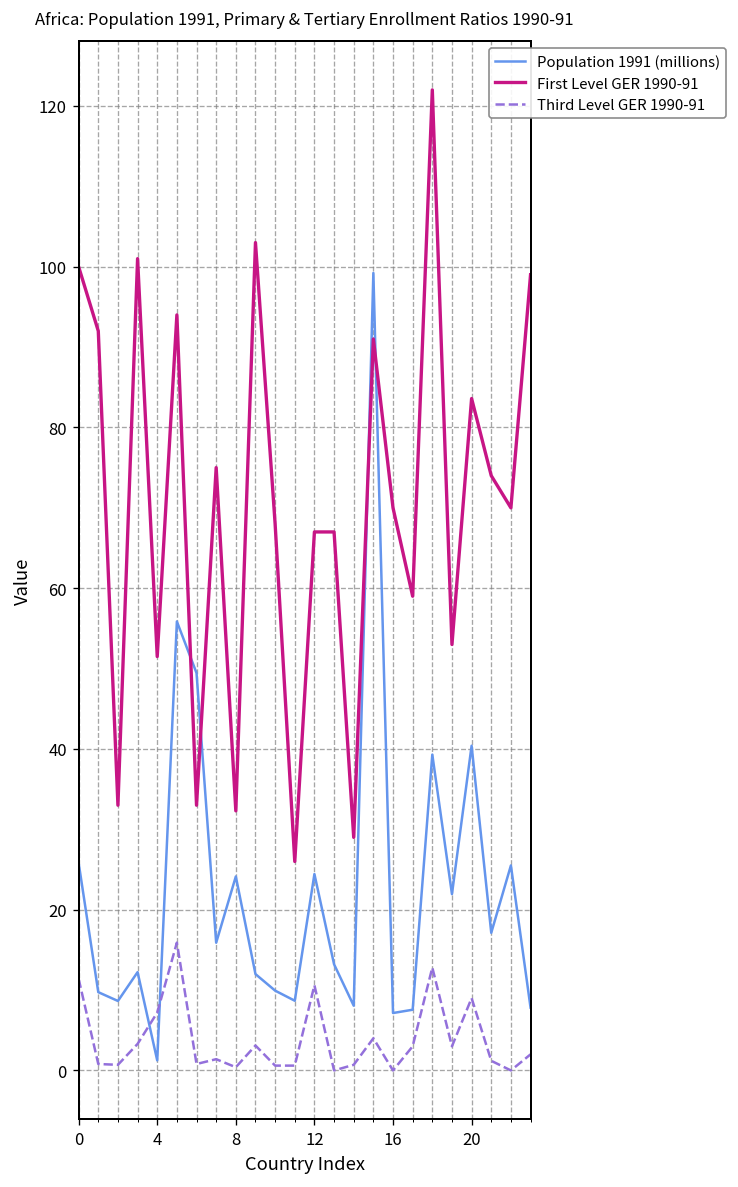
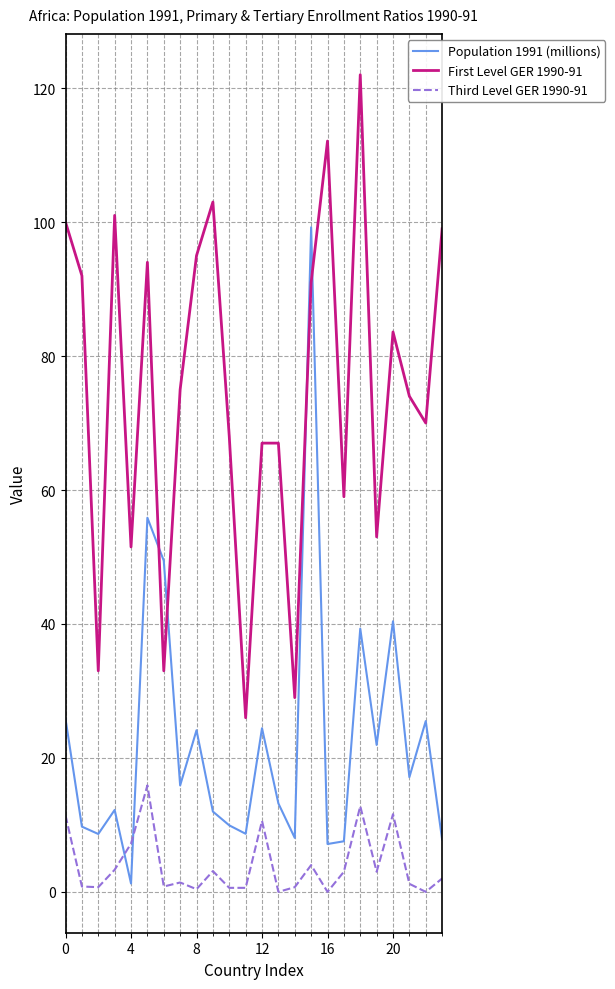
  {
    "Population 1991 (millions)": {
      "0": 26,
      "4": 1,
      "8": 24,
      "12": 24,
      "16": 7,
      "20": 40
    },
    "First Level GER 1990-91": {
      "0": 100,
      "4": 52,
-     "8": 32,
+     "8": 95,
      "12": 67,
-     "16": 70,
+     "16": 112,
      "20": 84
    },
    "Third Level GER 1990-91": {
      "0": 11,
      "4": 7,
      "8": 0,
      "12": 11,
      "16": 0,
-     "20": 9
+     "20": 12
    }
  }
